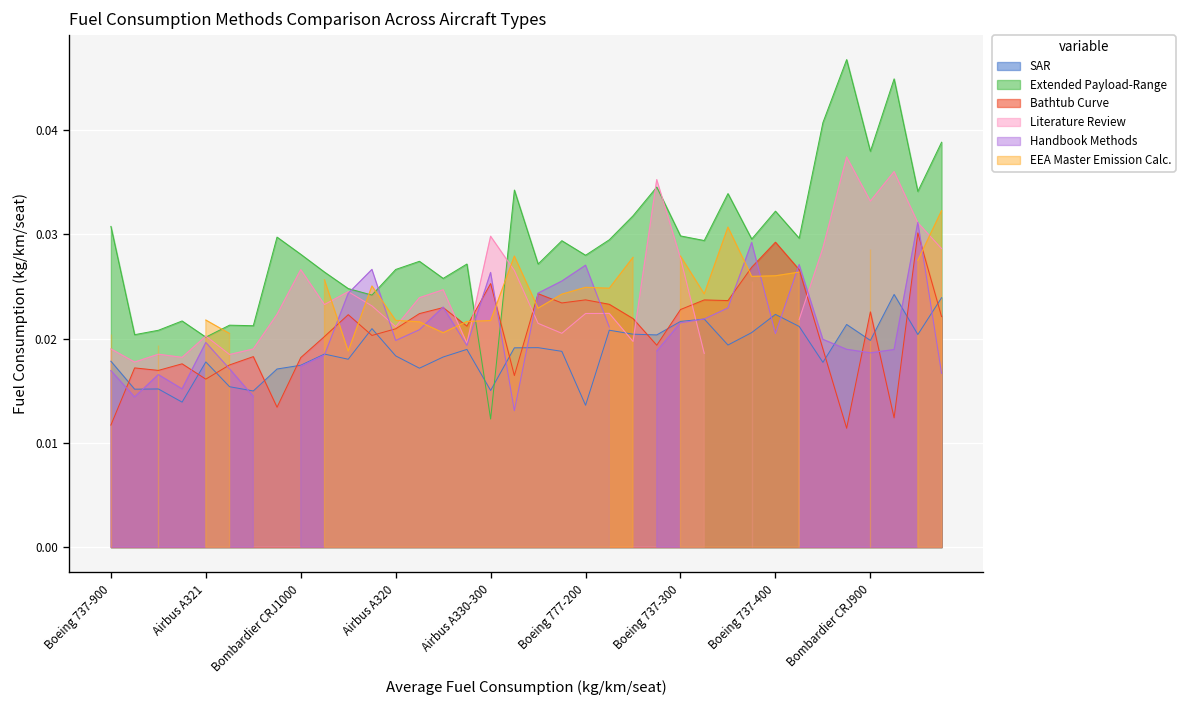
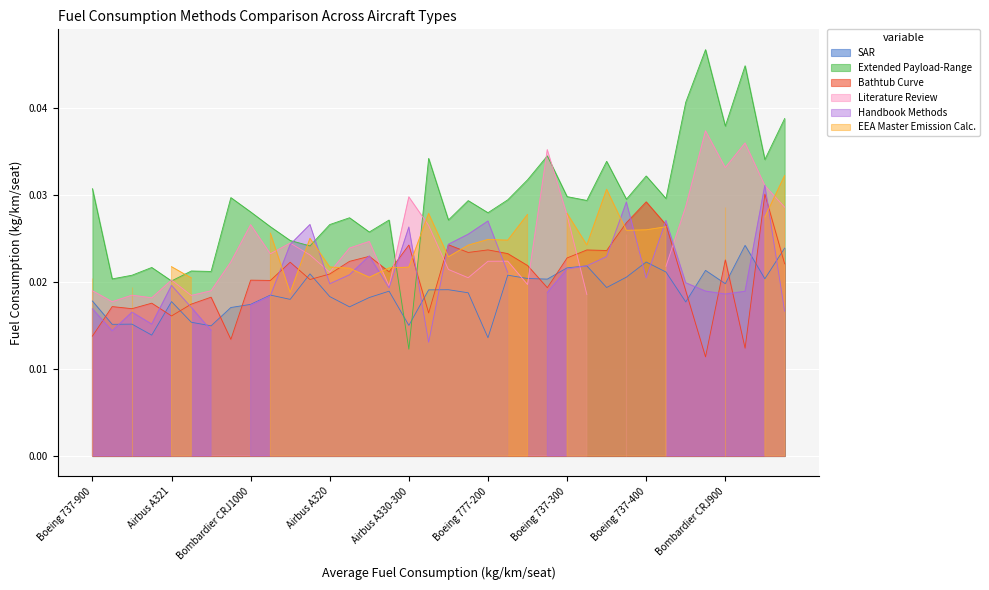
  {
    "SAR": {
      "Boeing 737-900": 0.018,
      "Airbus A321": 0.018,
      "Airbus A320": 0.018,
      "Airbus A330-300": 0.015,
      "Boeing 777-200": 0.014,
      "Boeing 737-400": 0.022,
      "Bombardier CRJ900": 0.020
    },
    "Extended Payload-Range": {
      "Boeing 737-900": 0.031,
      "Bombardier CRJ1000": 0.028,
      "Airbus A320": 0.027,
      "Airbus A330-300": 0.012,
      "Boeing 777-200": 0.028,
      "Boeing 737-300": 0.030,
      "Boeing 737-400": 0.032,
      "Bombardier CRJ900": 0.038
    },
    "Bathtub Curve": {
-     "Boeing 737-900": 0.012,
+     "Boeing 737-900": 0.014,
      "Airbus A321": 0.016,
-     "Bombardier CRJ1000": 0.018,
-     "Airbus A330-300": 0.025,
+     "Bombardier CRJ1000": 0.020,
+     "Airbus A330-300": 0.024,
      "Boeing 777-200": 0.024,
      "Boeing 737-300": 0.023,
      "Boeing 737-400": 0.029,
      "Bombardier CRJ900": 0.023
    }
  }
